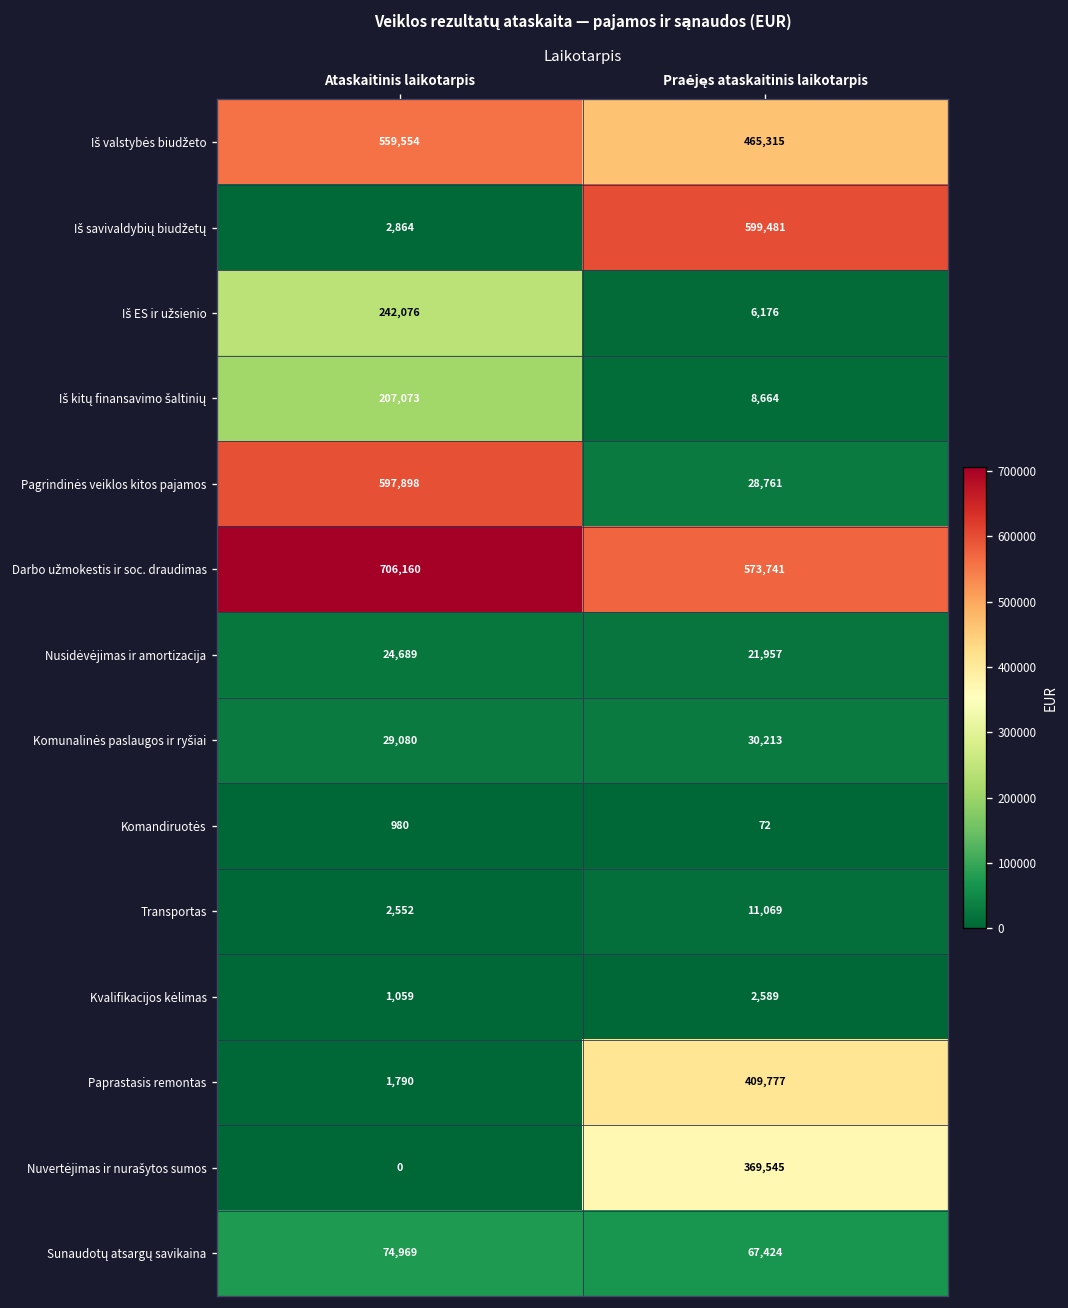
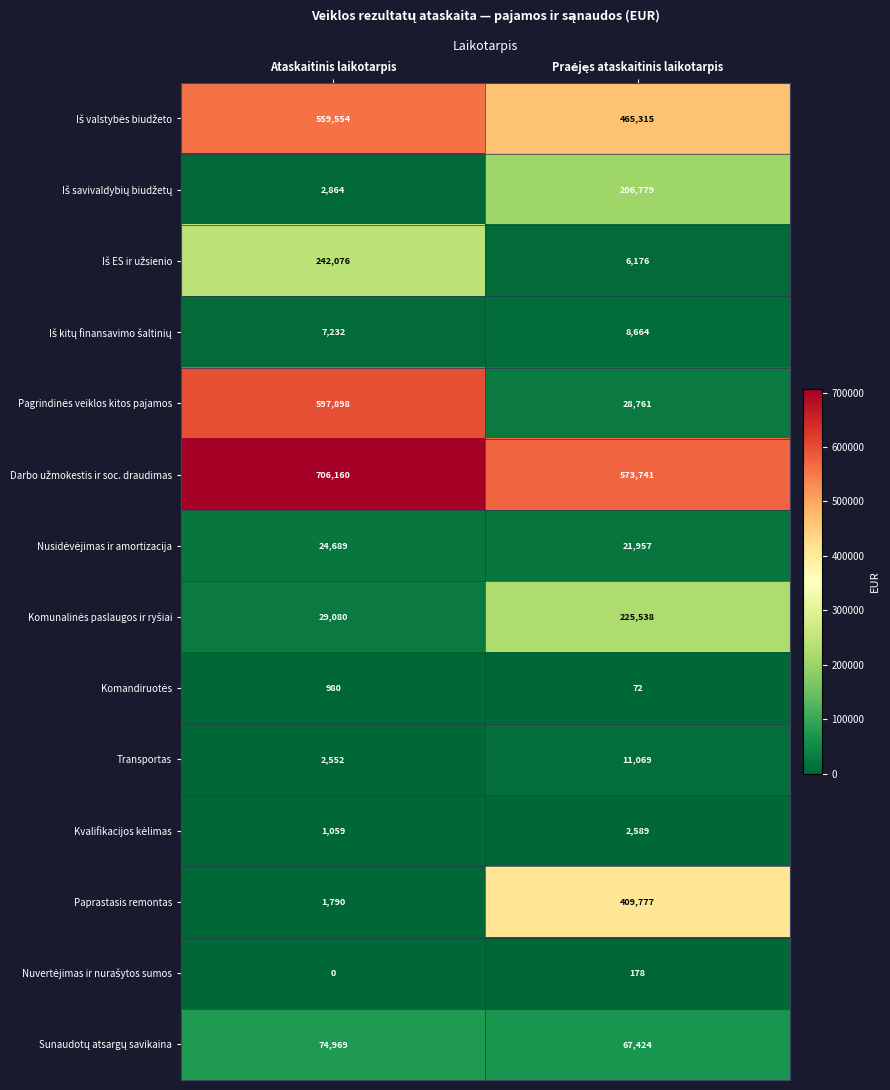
  {
    "Iš valstybės biudžeto": {
      "Ataskaitinis laikotarpis": "559,554",
      "Praėjęs ataskaitinis laikotarpis": "465,315"
    },
    "Iš savivaldybių biudžetų": {
      "Ataskaitinis laikotarpis": "2,864",
-     "Praėjęs ataskaitinis laikotarpis": "599,481"
+     "Praėjęs ataskaitinis laikotarpis": "206,779"
    },
    "Iš ES ir užsienio": {
      "Ataskaitinis laikotarpis": "242,076",
      "Praėjęs ataskaitinis laikotarpis": "6,176"
    },
    "Iš kitų finansavimo šaltinių": {
-     "Ataskaitinis laikotarpis": "207,073",
+     "Ataskaitinis laikotarpis": "7,232",
      "Praėjęs ataskaitinis laikotarpis": "8,664"
    },
    "Pagrindinės veiklos kitos pajamos": {
      "Ataskaitinis laikotarpis": "597,898",
      "Praėjęs ataskaitinis laikotarpis": "28,761"
    },
    "Darbo užmokestis ir soc. draudimas": {
      "Ataskaitinis laikotarpis": "706,160",
      "Praėjęs ataskaitinis laikotarpis": "573,741"
    },
    "Nusidėvėjimas ir amortizacija": {
      "Ataskaitinis laikotarpis": "24,689",
      "Praėjęs ataskaitinis laikotarpis": "21,957"
    },
    "Komunalinės paslaugos ir ryšiai": {
      "Ataskaitinis laikotarpis": "29,080",
-     "Praėjęs ataskaitinis laikotarpis": "30,213"
+     "Praėjęs ataskaitinis laikotarpis": "225,538"
    },
    "Komandiruotės": {
      "Ataskaitinis laikotarpis": "980",
      "Praėjęs ataskaitinis laikotarpis": "72"
    },
    "Transportas": {
      "Ataskaitinis laikotarpis": "2,552",
      "Praėjęs ataskaitinis laikotarpis": "11,069"
    },
    "Kvalifikacijos kėlimas": {
      "Ataskaitinis laikotarpis": "1,059",
      "Praėjęs ataskaitinis laikotarpis": "2,589"
    },
    "Paprastasis remontas": {
      "Ataskaitinis laikotarpis": "1,790",
      "Praėjęs ataskaitinis laikotarpis": "409,777"
    },
    "Nuvertėjimas ir nurašytos sumos": {
      "Ataskaitinis laikotarpis": "0",
-     "Praėjęs ataskaitinis laikotarpis": "369,545"
+     "Praėjęs ataskaitinis laikotarpis": "178"
    },
    "Sunaudotų atsargų savikaina": {
      "Ataskaitinis laikotarpis": "74,969",
      "Praėjęs ataskaitinis laikotarpis": "67,424"
    }
  }
